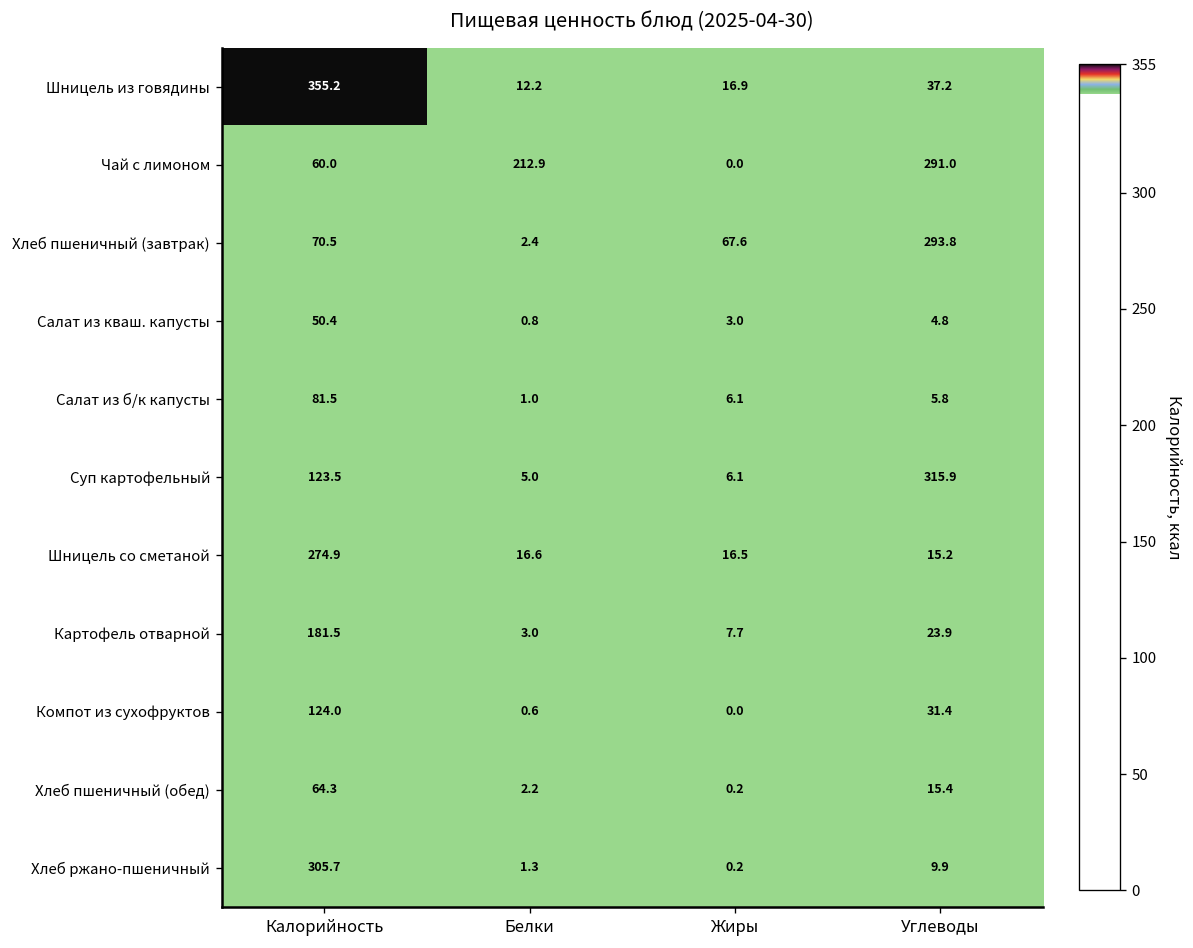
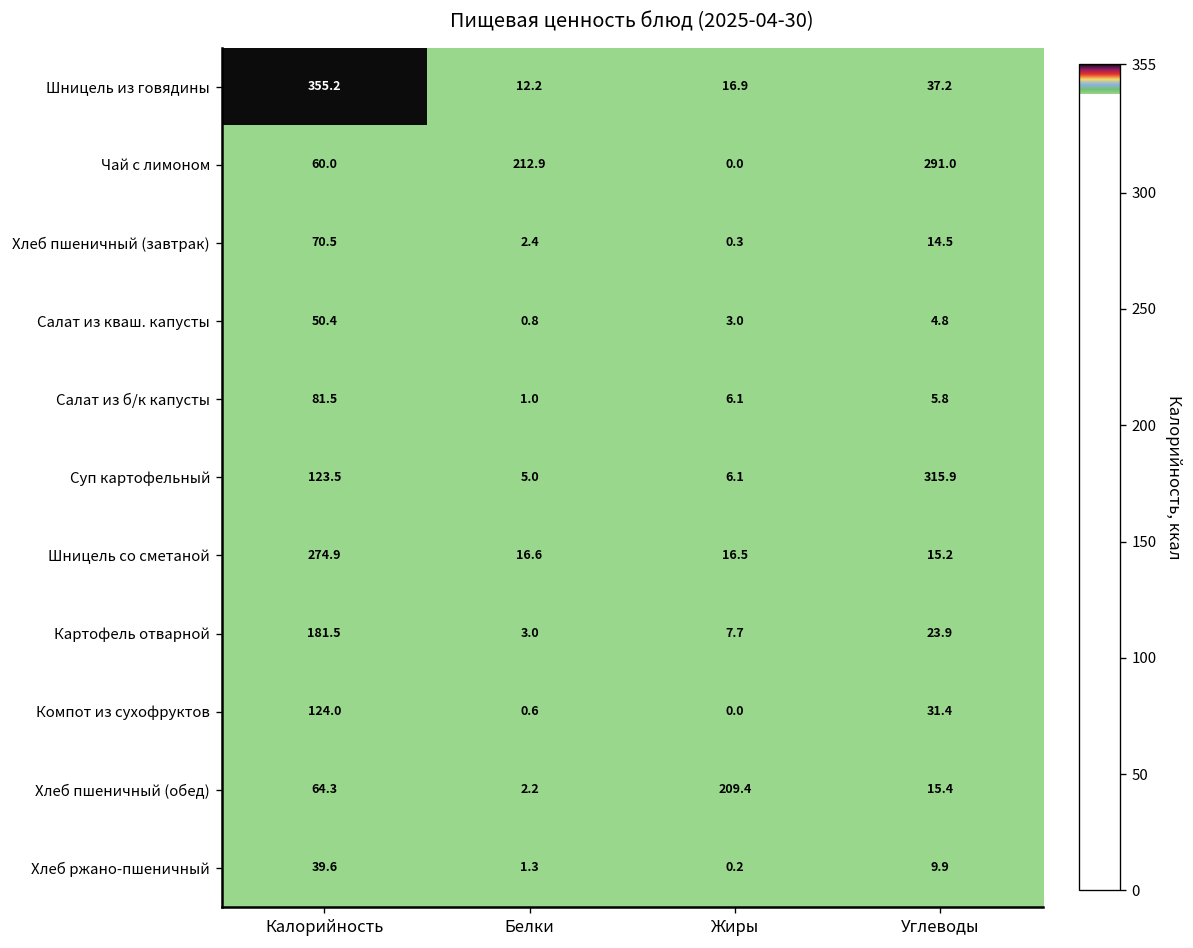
  {
    "Шницель из говядины": {
      "Калорийность": 355.2,
      "Белки": 12.2,
      "Жиры": 16.9,
      "Углеводы": 37.2
    },
    "Чай с лимоном": {
      "Калорийность": 60.0,
      "Белки": 212.9,
      "Жиры": 0.0,
      "Углеводы": 291.0
    },
    "Хлеб пшеничный (завтрак)": {
      "Калорийность": 70.5,
      "Белки": 2.4,
-     "Жиры": 67.6,
-     "Углеводы": 293.8
+     "Жиры": 0.3,
+     "Углеводы": 14.5
    },
    "Салат из кваш. капусты": {
      "Калорийность": 50.4,
      "Белки": 0.8,
      "Жиры": 3.0,
      "Углеводы": 4.8
    },
    "Салат из б/к капусты": {
      "Калорийность": 81.5,
      "Белки": 1.0,
      "Жиры": 6.1,
      "Углеводы": 5.8
    },
    "Суп картофельный": {
      "Калорийность": 123.5,
      "Белки": 5.0,
      "Жиры": 6.1,
      "Углеводы": 315.9
    },
    "Шницель со сметаной": {
      "Калорийность": 274.9,
      "Белки": 16.6,
      "Жиры": 16.5,
      "Углеводы": 15.2
    },
    "Картофель отварной": {
      "Калорийность": 181.5,
      "Белки": 3.0,
      "Жиры": 7.7,
      "Углеводы": 23.9
    },
    "Компот из сухофруктов": {
      "Калорийность": 124.0,
      "Белки": 0.6,
      "Жиры": 0.0,
      "Углеводы": 31.4
    },
    "Хлеб пшеничный (обед)": {
      "Калорийность": 64.3,
      "Белки": 2.2,
-     "Жиры": 0.2,
+     "Жиры": 209.4,
      "Углеводы": 15.4
    },
    "Хлеб ржано-пшеничный": {
-     "Калорийность": 305.7,
+     "Калорийность": 39.6,
      "Белки": 1.3,
      "Жиры": 0.2,
      "Углеводы": 9.9
    }
  }
